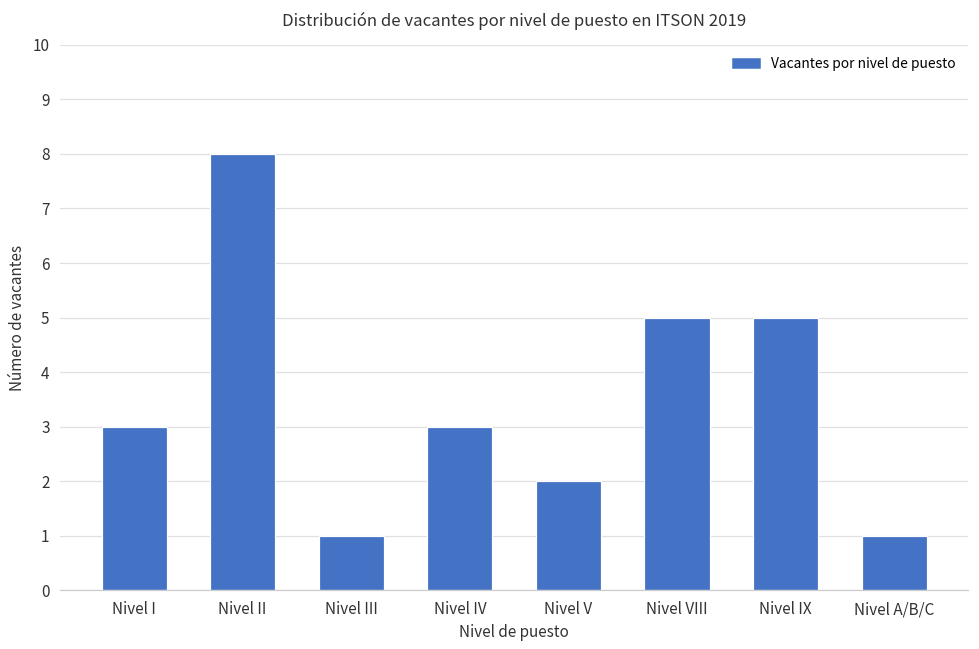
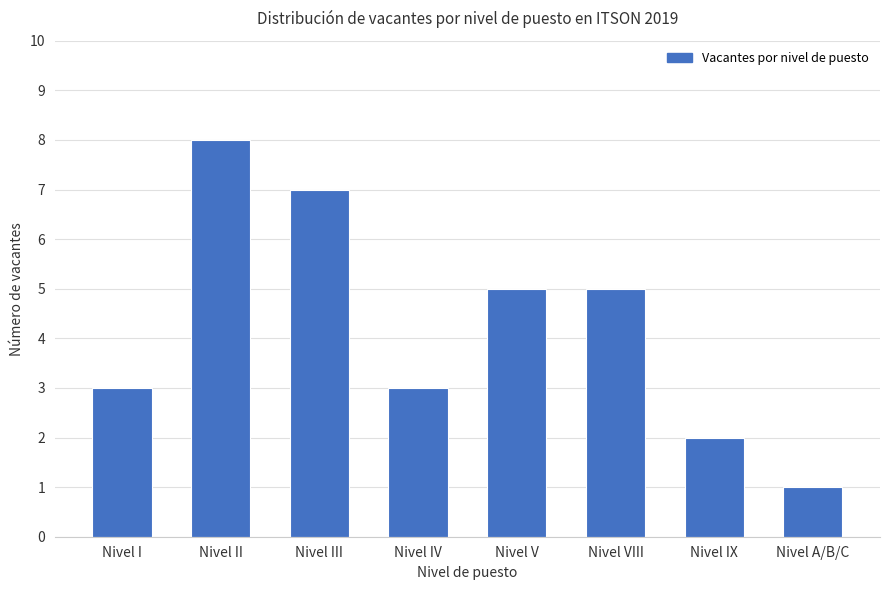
  {
    "Nivel I": 3,
    "Nivel II": 8,
-   "Nivel III": 1,
+   "Nivel III": 7,
    "Nivel IV": 3,
-   "Nivel V": 2,
+   "Nivel V": 5,
    "Nivel VIII": 5,
-   "Nivel IX": 5,
+   "Nivel IX": 2,
    "Nivel A/B/C": 1
  }
